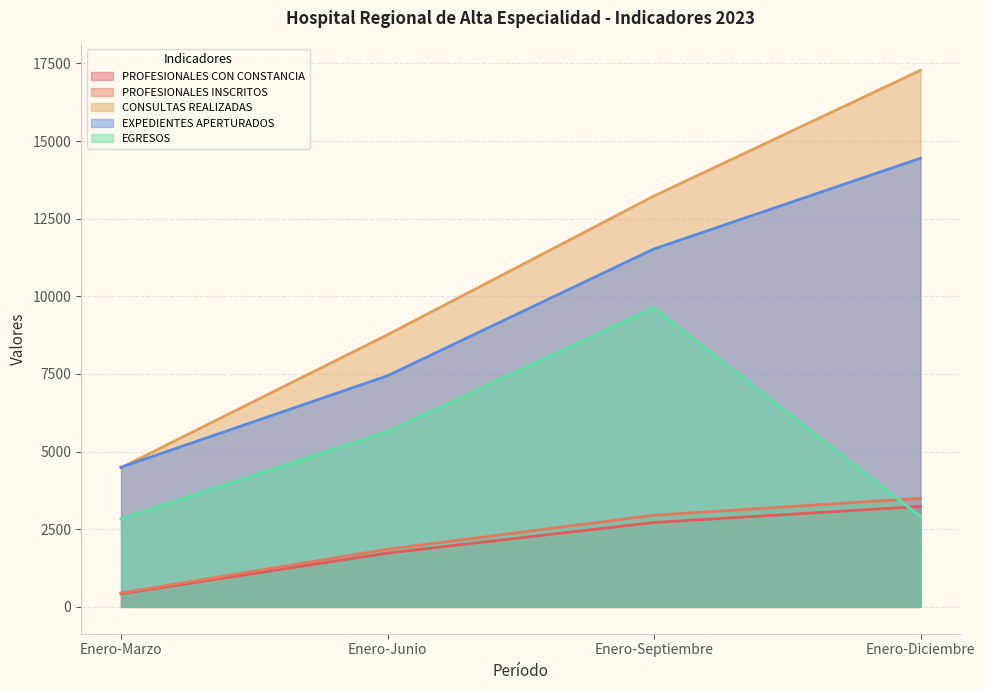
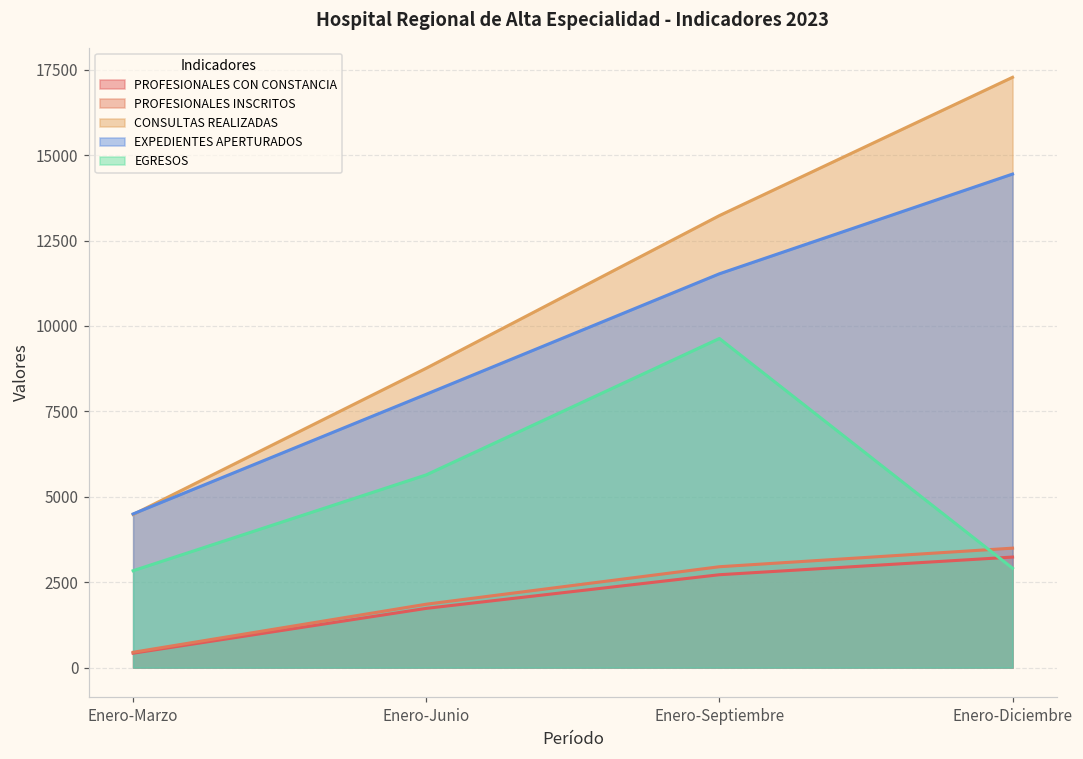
  {
    "EXPEDIENTES APERTURADOS": {
-     "Enero-Junio": 7400,
+     "Enero-Junio": 8000,
      "Enero-Septiembre": 11500,
      "Enero-Diciembre": 14400
    },
    "EGRESOS": {
      "Enero-Marzo": 2800,
      "Enero-Junio": 5600,
      "Enero-Septiembre": 9600,
      "Enero-Diciembre": 2900
    }
  }
